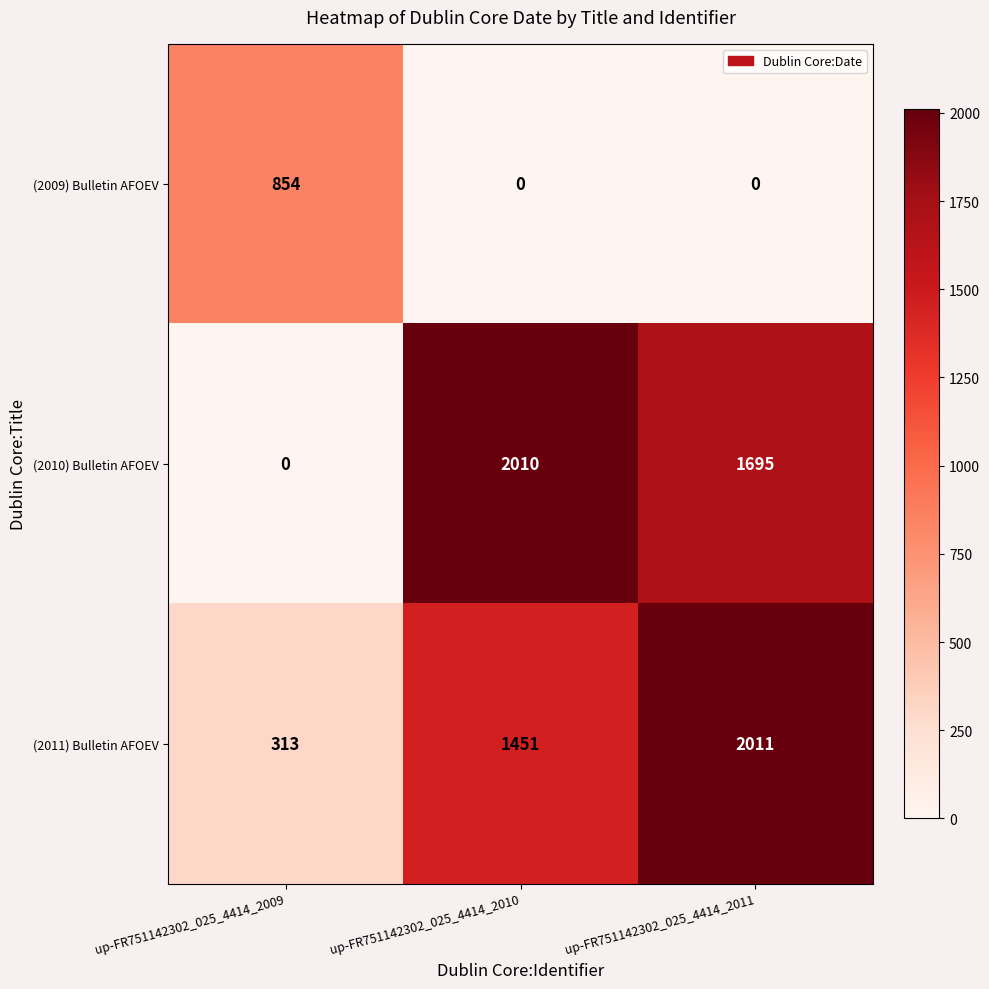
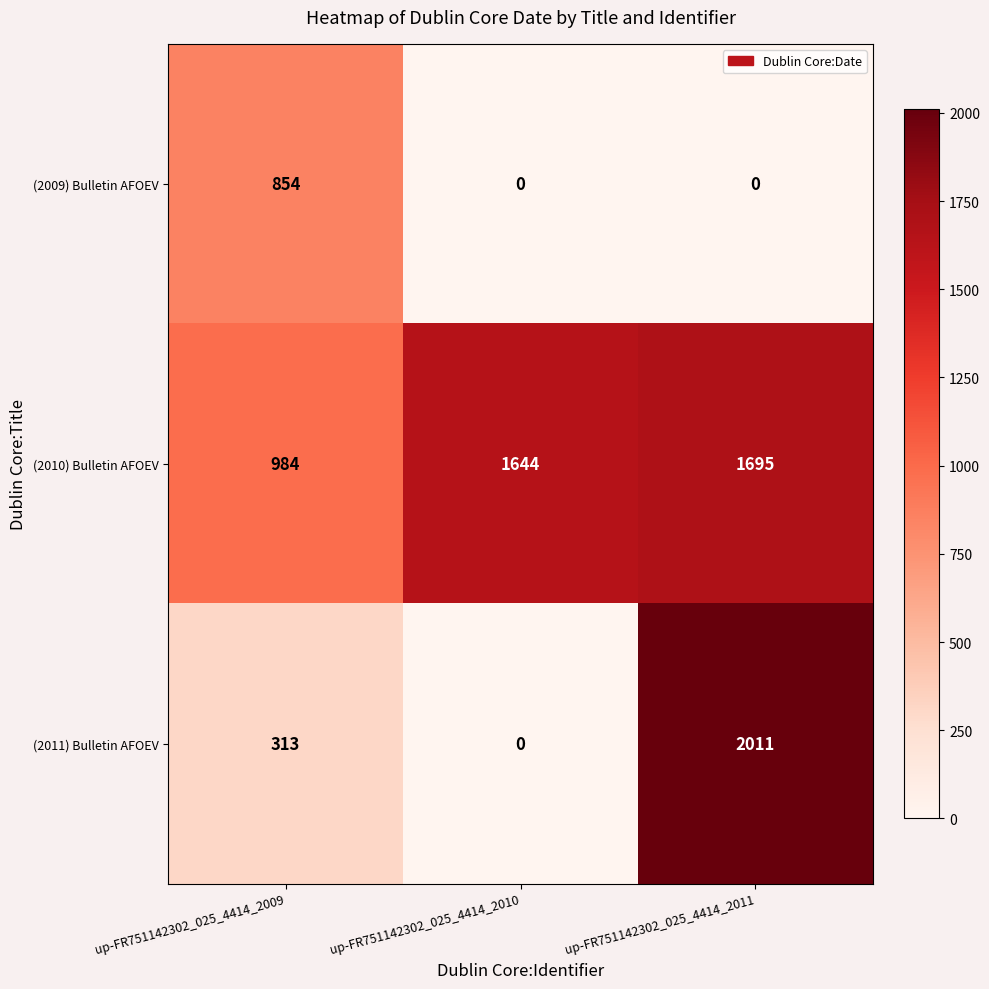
  {
    "(2009) Bulletin AFOEV": {
      "up-FR751142302_025_4414_2009": 854,
      "up-FR751142302_025_4414_2010": 0,
      "up-FR751142302_025_4414_2011": 0
    },
    "(2010) Bulletin AFOEV": {
-     "up-FR751142302_025_4414_2009": 0,
-     "up-FR751142302_025_4414_2010": 2010,
+     "up-FR751142302_025_4414_2009": 984,
+     "up-FR751142302_025_4414_2010": 1644,
      "up-FR751142302_025_4414_2011": 1695
    },
    "(2011) Bulletin AFOEV": {
      "up-FR751142302_025_4414_2009": 313,
-     "up-FR751142302_025_4414_2010": 1451,
+     "up-FR751142302_025_4414_2010": 0,
      "up-FR751142302_025_4414_2011": 2011
    }
  }
